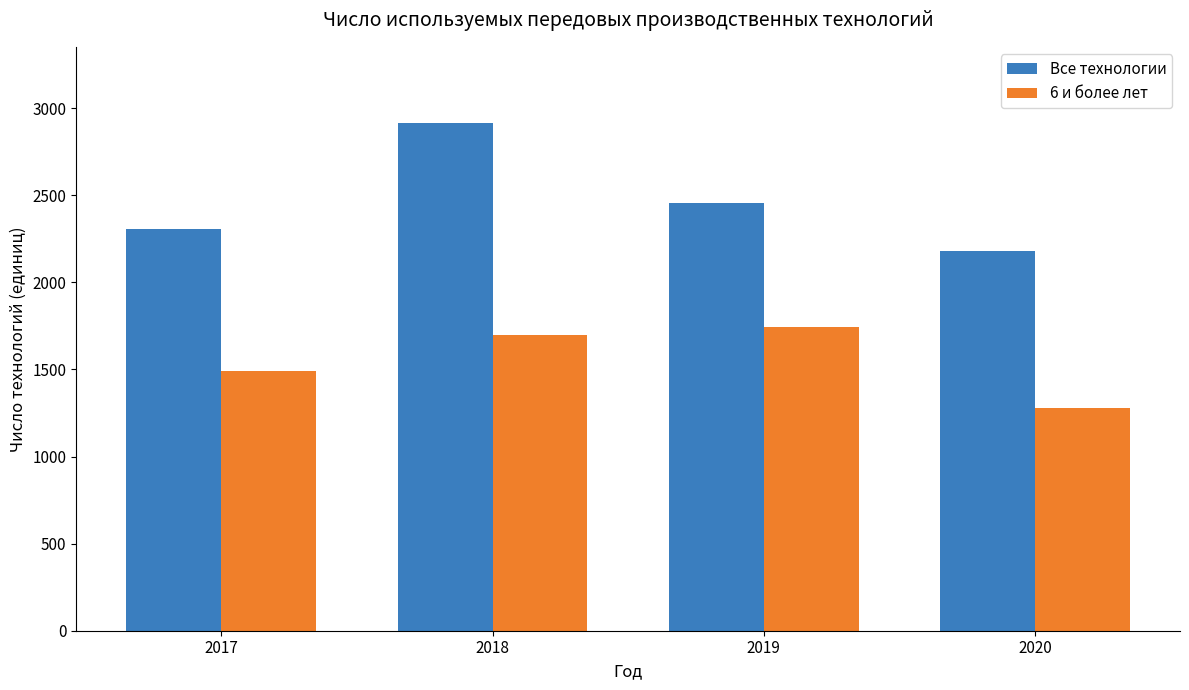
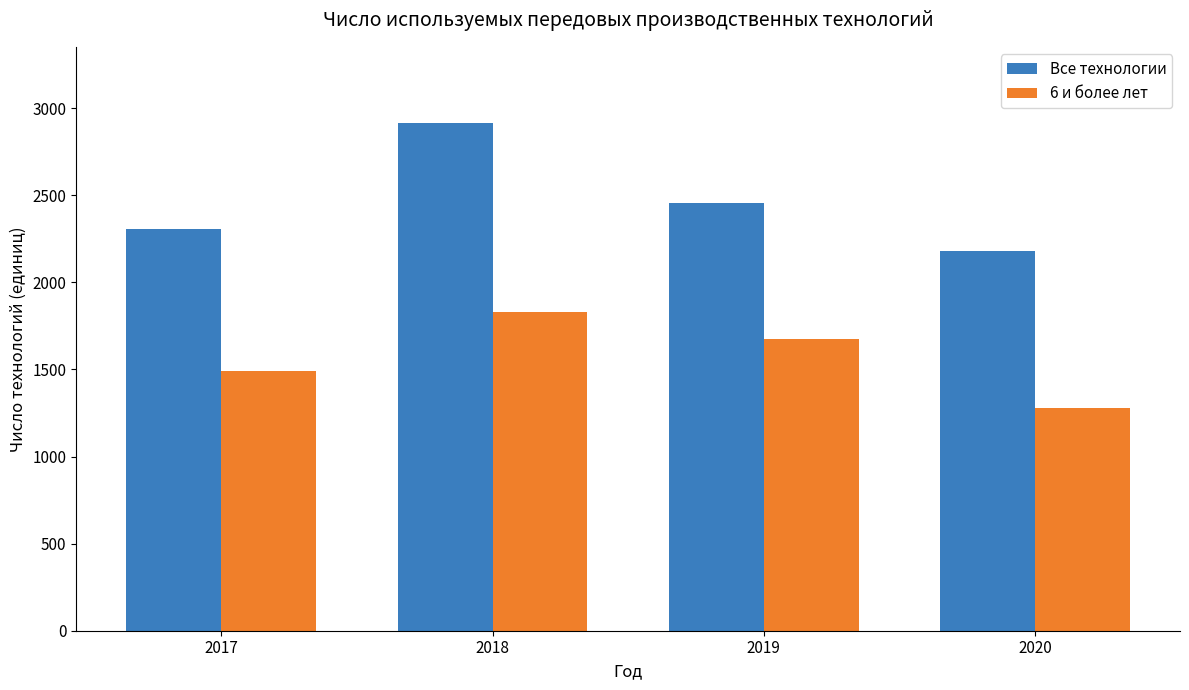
  {
    "Все технологии": {
      "2017": 2310,
      "2018": 2920,
      "2019": 2460,
      "2020": 2180
    },
    "6 и более лет": {
      "2017": 1490,
-     "2018": 1700,
-     "2019": 1740,
+     "2018": 1830,
+     "2019": 1670,
      "2020": 1280
    }
  }
